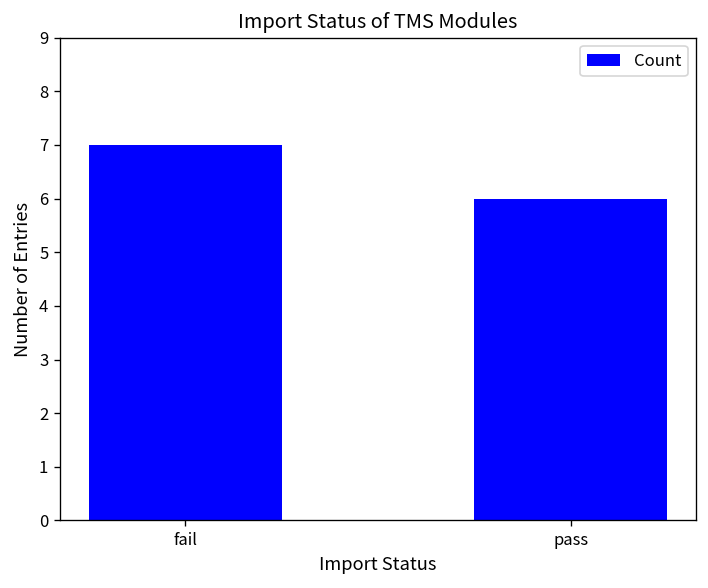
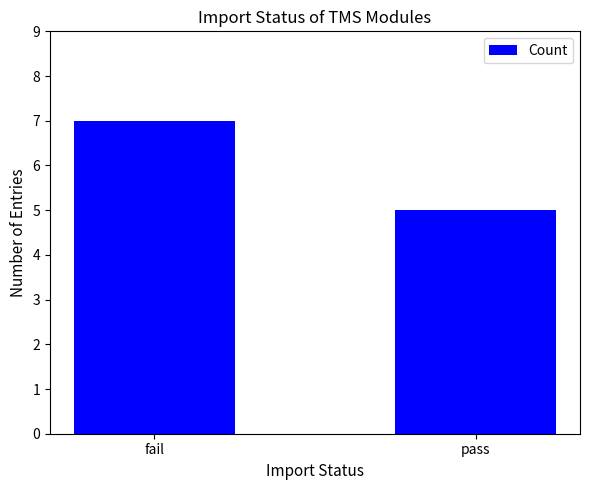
  {
    "fail": 7,
-   "pass": 6
+   "pass": 5
  }
